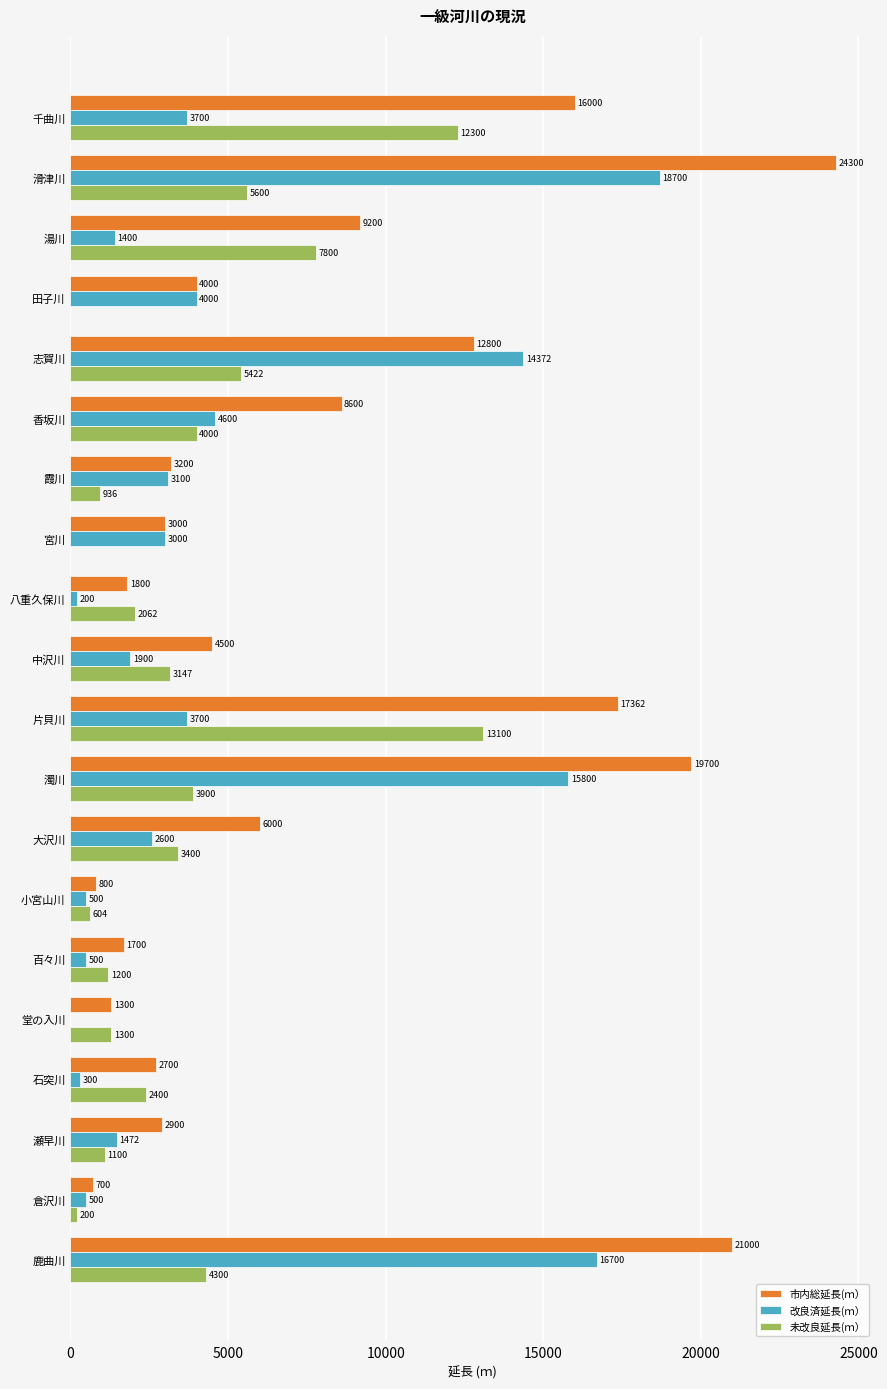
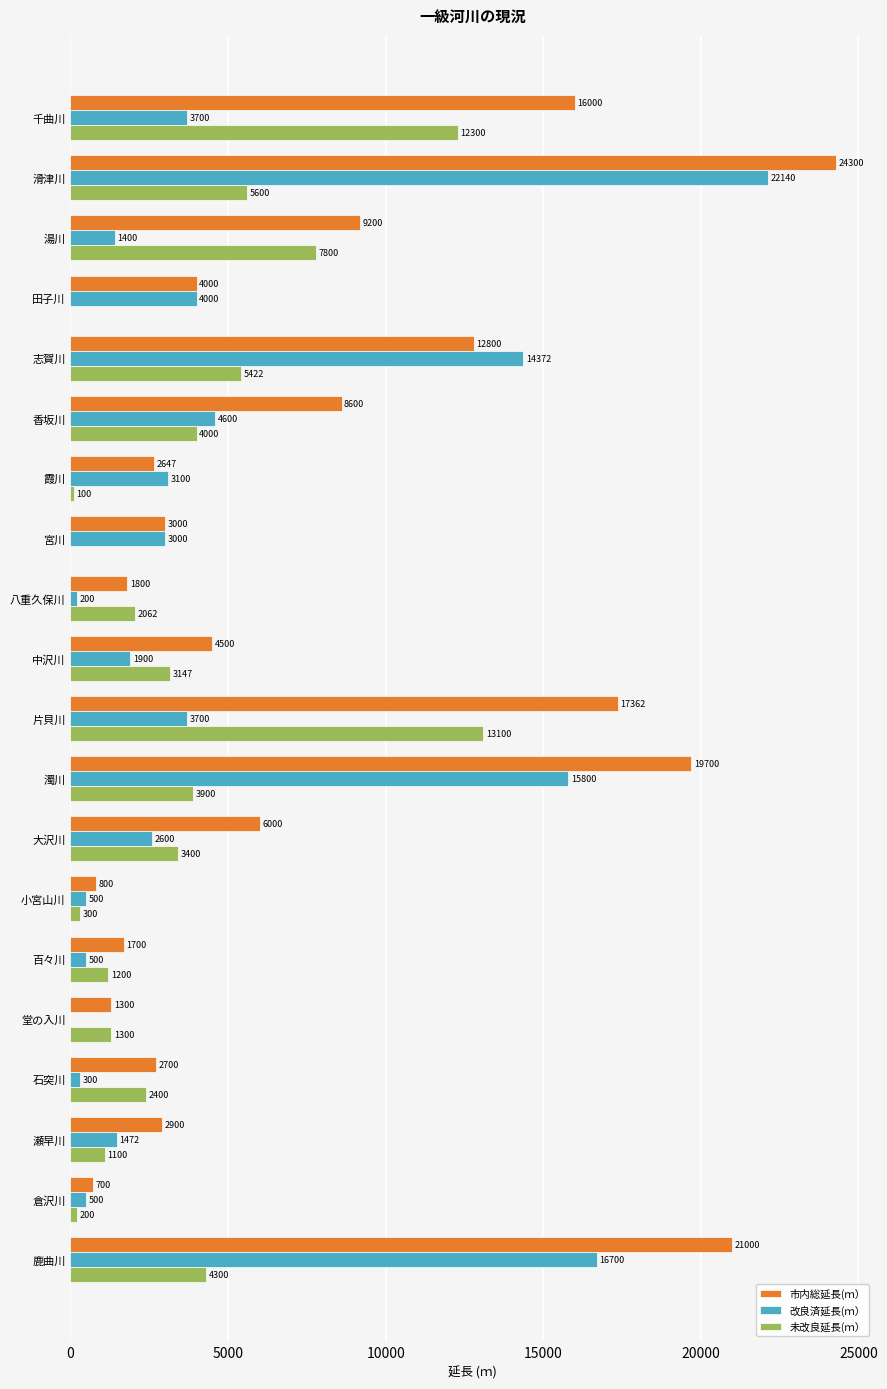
  {
    "市内総延長(ｍ）": {
      "千曲川": 16000,
      "滑津川": 24300,
      "湯川": 9200,
      "田子川": 4000,
      "志賀川": 12800,
      "香坂川": 8600,
-     "霞川": 3200,
+     "霞川": 2647,
      "宮川": 3000,
      "八重久保川": 1800,
      "中沢川": 4500,
      "片貝川": 17362,
      "濁川": 19700,
      "大沢川": 6000,
      "小宮山川": 800,
      "百々川": 1700,
      "堂の入川": 1300,
      "石突川": 2700,
      "瀬早川": 2900,
      "倉沢川": 700,
      "鹿曲川": 21000
    },
    "改良済延長(ｍ）": {
      "千曲川": 3700,
-     "滑津川": 18700,
+     "滑津川": 22140,
      "湯川": 1400,
      "田子川": 4000,
      "志賀川": 14372,
      "香坂川": 4600,
      "霞川": 3100,
      "宮川": 3000,
      "八重久保川": 200,
      "中沢川": 1900,
      "片貝川": 3700,
      "濁川": 15800,
      "大沢川": 2600,
      "小宮山川": 500,
      "百々川": 500,
      "石突川": 300,
      "瀬早川": 1472,
      "倉沢川": 500,
      "鹿曲川": 16700
    },
    "未改良延長(ｍ）": {
      "千曲川": 12300,
      "滑津川": 5600,
      "湯川": 7800,
      "志賀川": 5422,
      "香坂川": 4000,
-     "霞川": 936,
+     "霞川": 100,
      "八重久保川": 2062,
      "中沢川": 3147,
      "片貝川": 13100,
      "濁川": 3900,
      "大沢川": 3400,
-     "小宮山川": 604,
+     "小宮山川": 300,
      "百々川": 1200,
      "堂の入川": 1300,
      "石突川": 2400,
      "瀬早川": 1100,
      "倉沢川": 200,
      "鹿曲川": 4300
    }
  }
